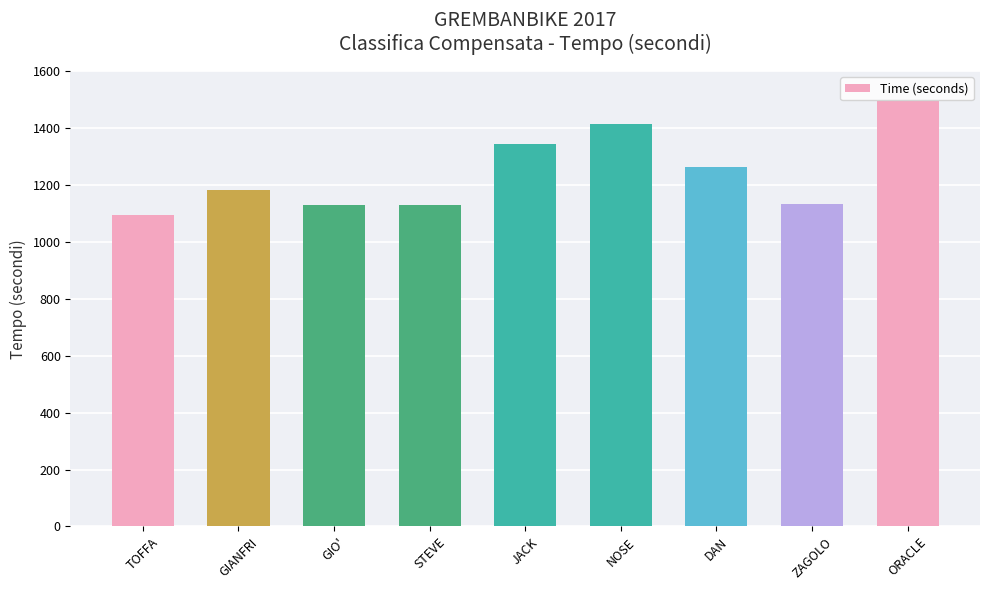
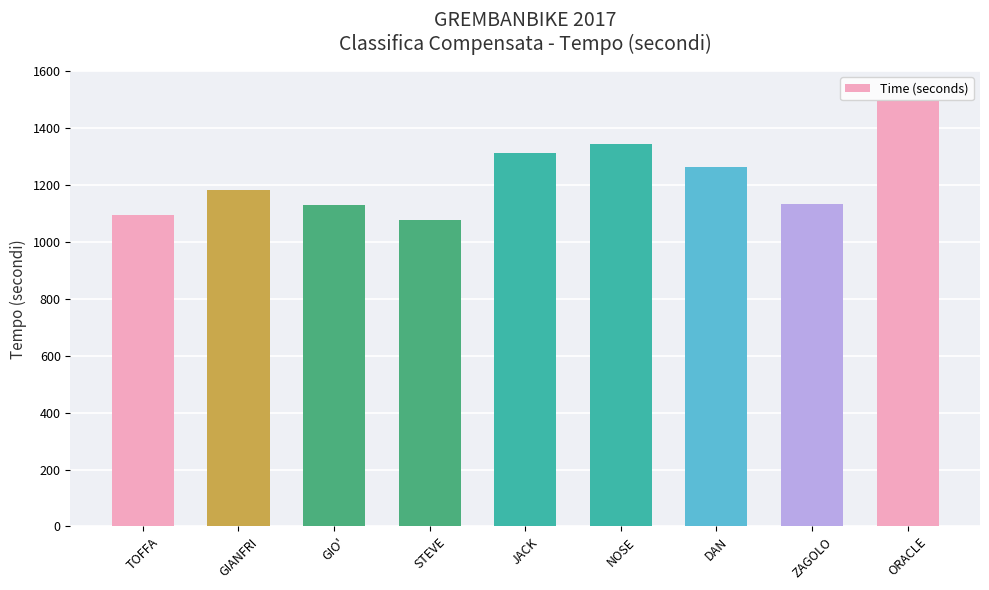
  {
    "TOFFA": 1090,
    "GIANFRI": 1180,
    "GIO'": 1130,
-   "STEVE": 1130,
-   "JACK": 1340,
-   "NOSE": 1410,
+   "STEVE": 1080,
+   "JACK": 1310,
+   "NOSE": 1350,
    "DAN": 1260,
    "ZAGOLO": 1130
  }
